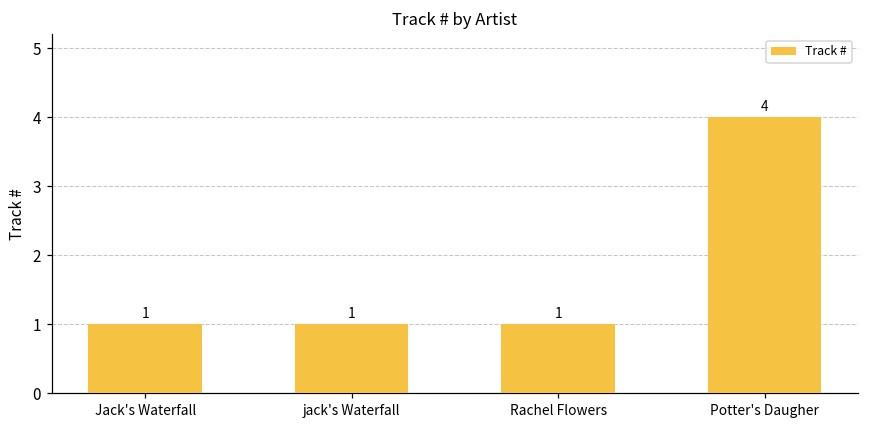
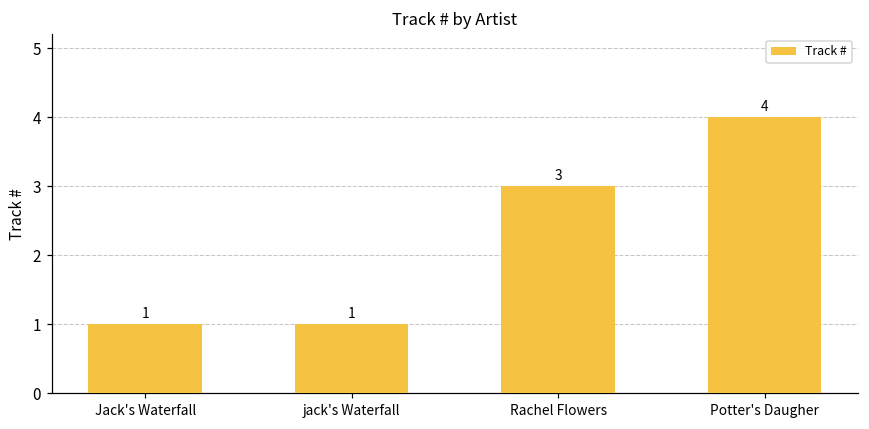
  {
    "Jack's Waterfall": 1,
    "jack's Waterfall": 1,
-   "Rachel Flowers": 1,
+   "Rachel Flowers": 3,
    "Potter's Daugher": 4
  }
